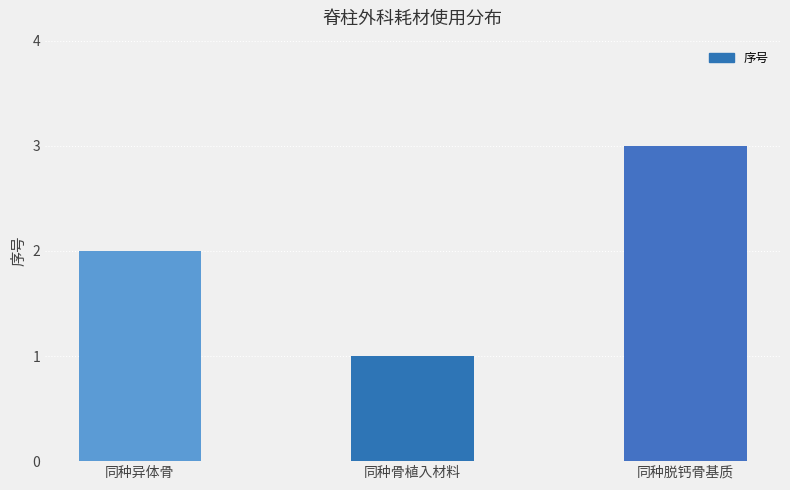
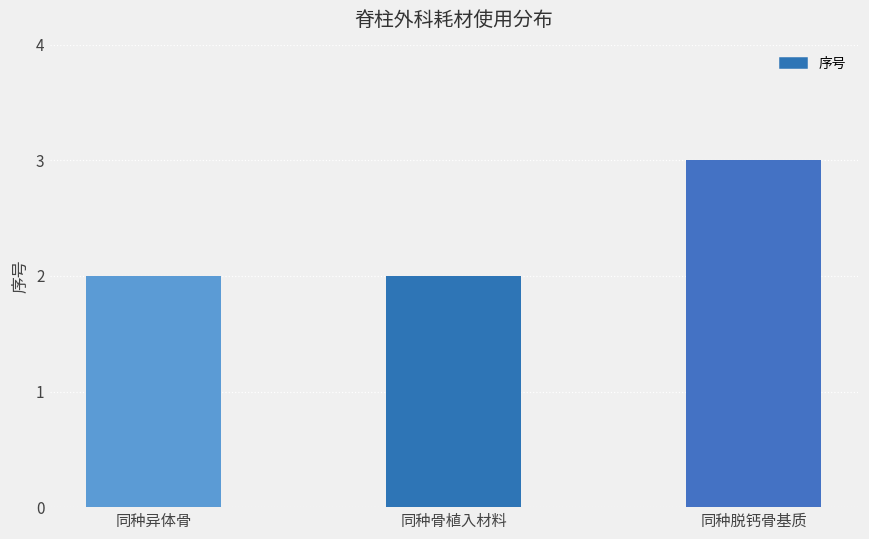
  {
    "同种异体骨": 2,
-   "同种骨植入材料": 1,
+   "同种骨植入材料": 2,
    "同种脱钙骨基质": 3
  }
